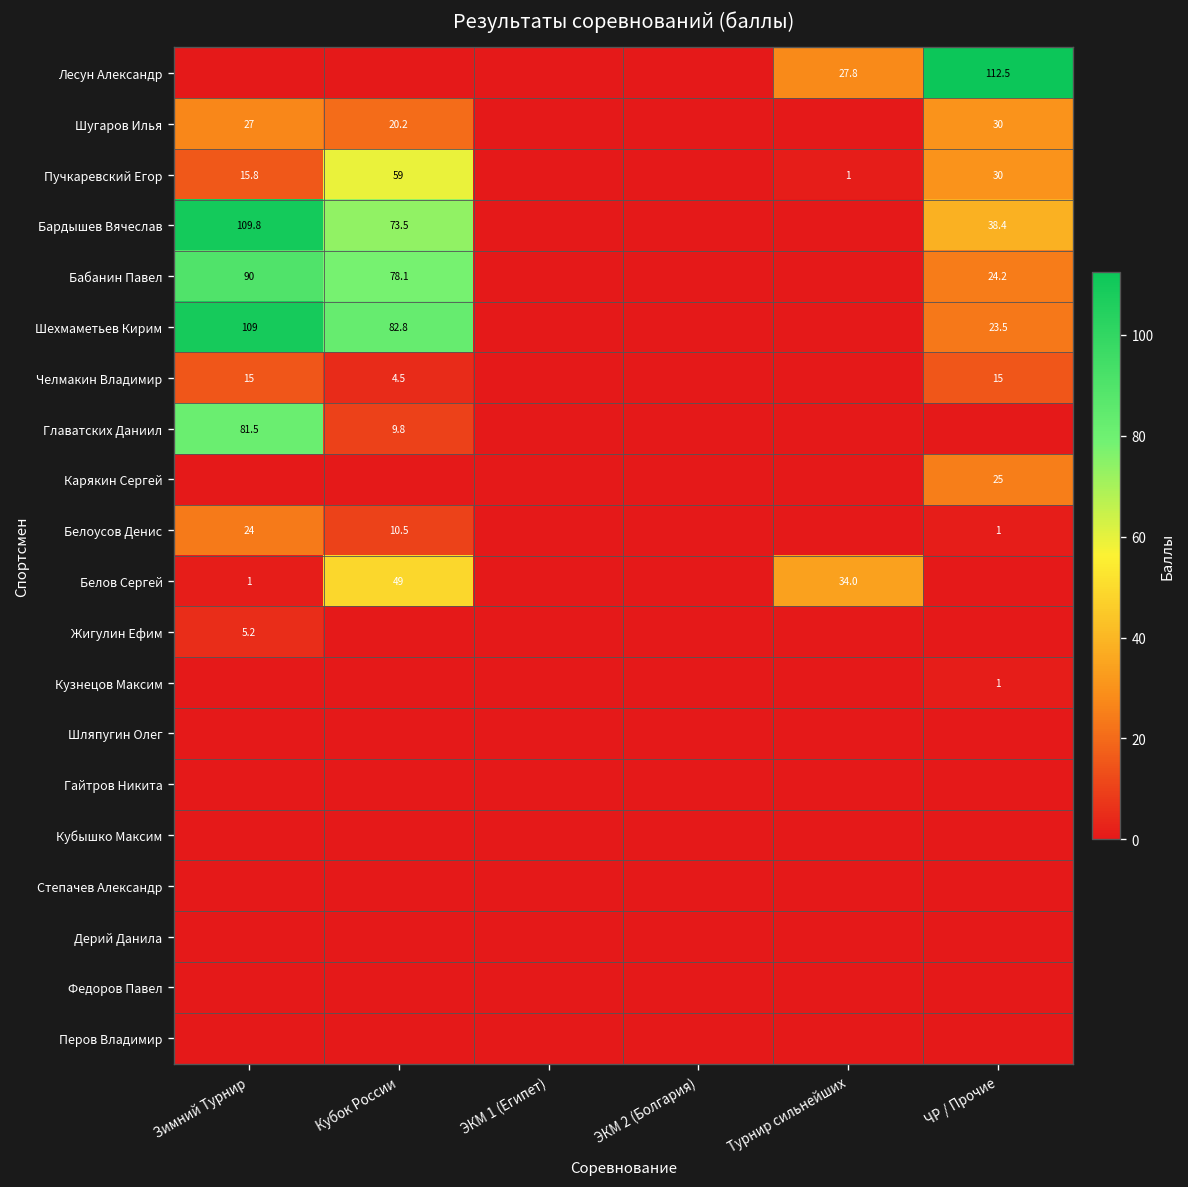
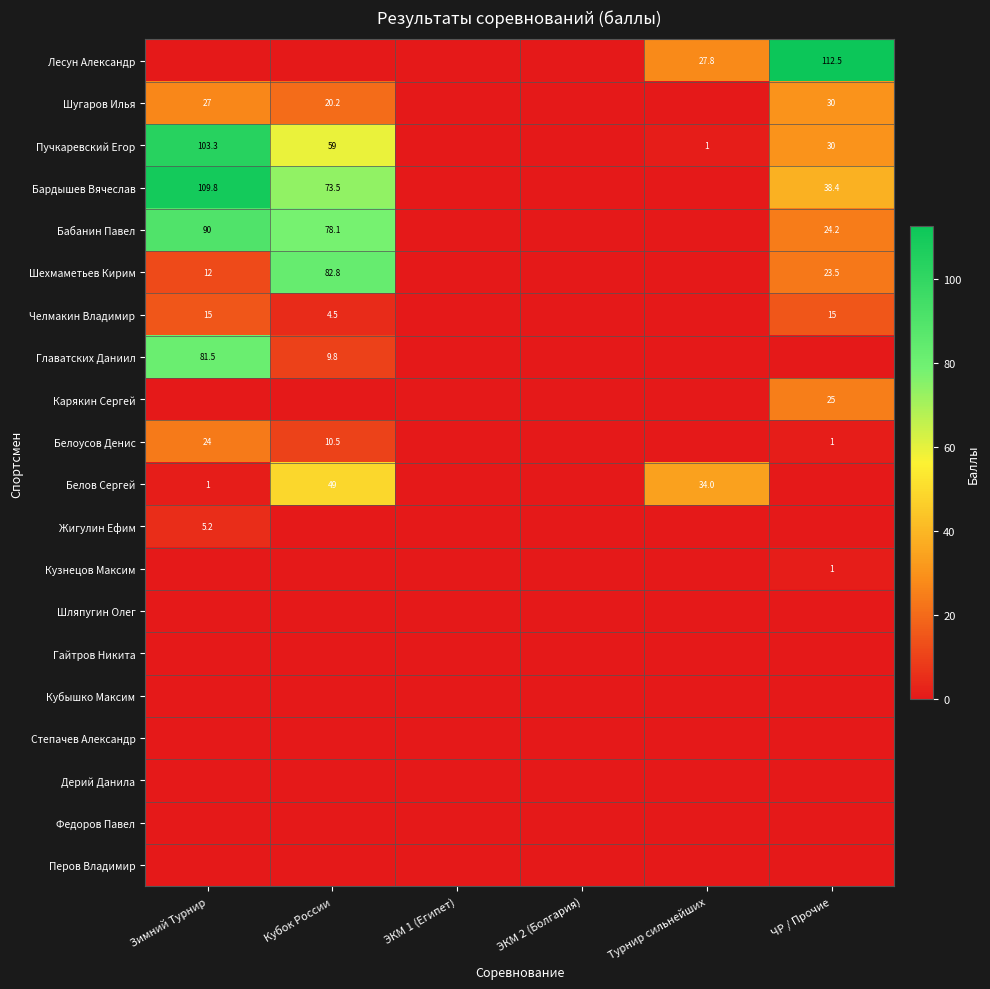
  {
    "Лесун Александр": {
      "Турнир сильнейших": 27.8,
      "ЧР / Прочие": 112.5
    },
    "Шугаров Илья": {
      "Зимний Турнир": 27,
      "Кубок России": 20.2,
      "ЧР / Прочие": 30
    },
    "Пучкаревский Егор": {
-     "Зимний Турнир": 15.8,
+     "Зимний Турнир": 103.3,
      "Кубок России": 59,
      "Турнир сильнейших": 1,
      "ЧР / Прочие": 30
    },
    "Бардышев Вячеслав": {
      "Зимний Турнир": 109.8,
      "Кубок России": 73.5,
      "ЧР / Прочие": 38.4
    },
    "Бабанин Павел": {
      "Зимний Турнир": 90,
      "Кубок России": 78.1,
      "ЧР / Прочие": 24.2
    },
    "Шехмаметьев Кирим": {
-     "Зимний Турнир": 109,
+     "Зимний Турнир": 12,
      "Кубок России": 82.8,
      "ЧР / Прочие": 23.5
    },
    "Челмакин Владимир": {
      "Зимний Турнир": 15,
      "Кубок России": 4.5,
      "ЧР / Прочие": 15
    },
    "Главатских Даниил": {
      "Зимний Турнир": 81.5,
      "Кубок России": 9.8
    },
    "Карякин Сергей": {
      "ЧР / Прочие": 25
    },
    "Белоусов Денис": {
      "Зимний Турнир": 24,
      "Кубок России": 10.5,
      "ЧР / Прочие": 1
    },
    "Белов Сергей": {
      "Зимний Турнир": 1,
      "Кубок России": 49,
      "Турнир сильнейших": 34.0
    },
    "Жигулин Ефим": {
      "Зимний Турнир": 5.2
    },
    "Кузнецов Максим": {
      "ЧР / Прочие": 1
    }
  }
